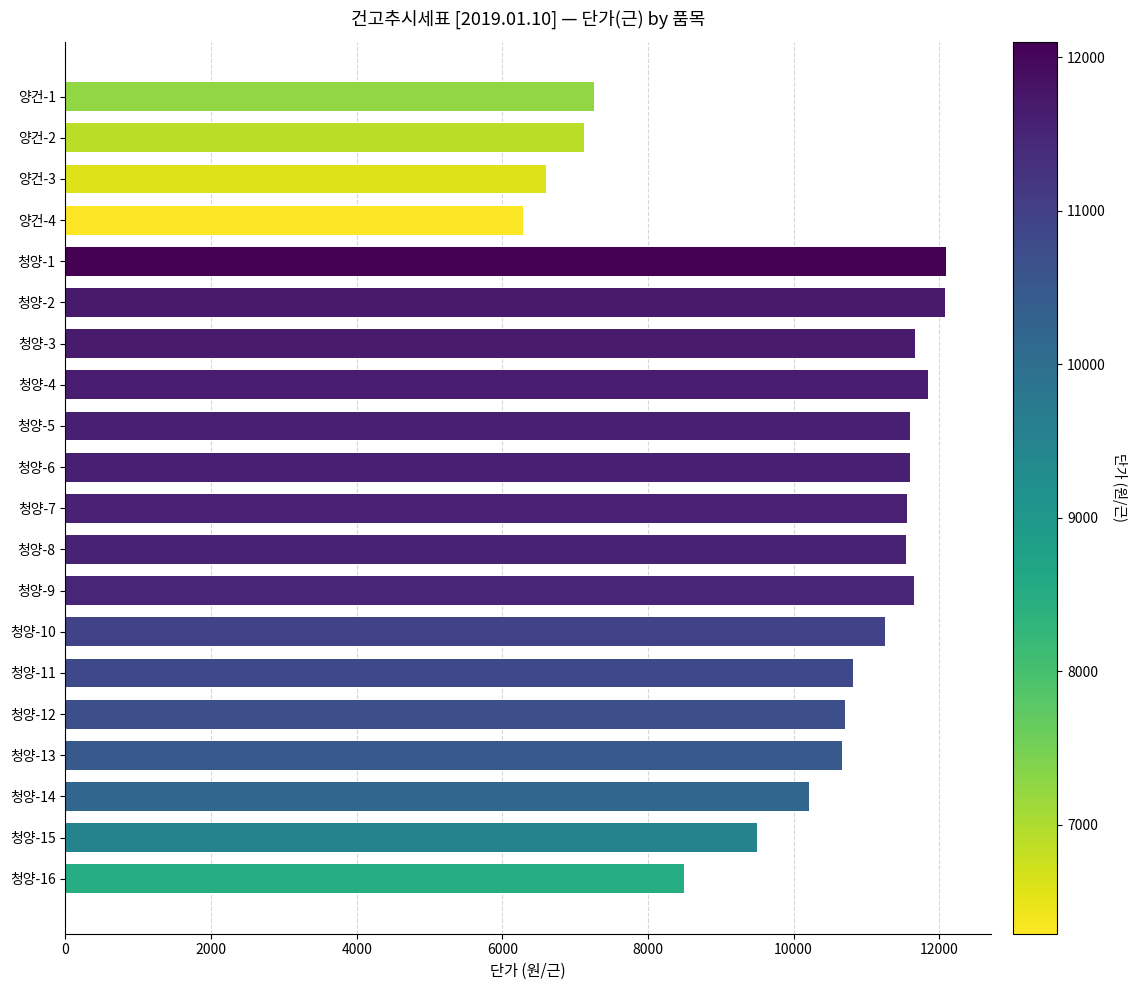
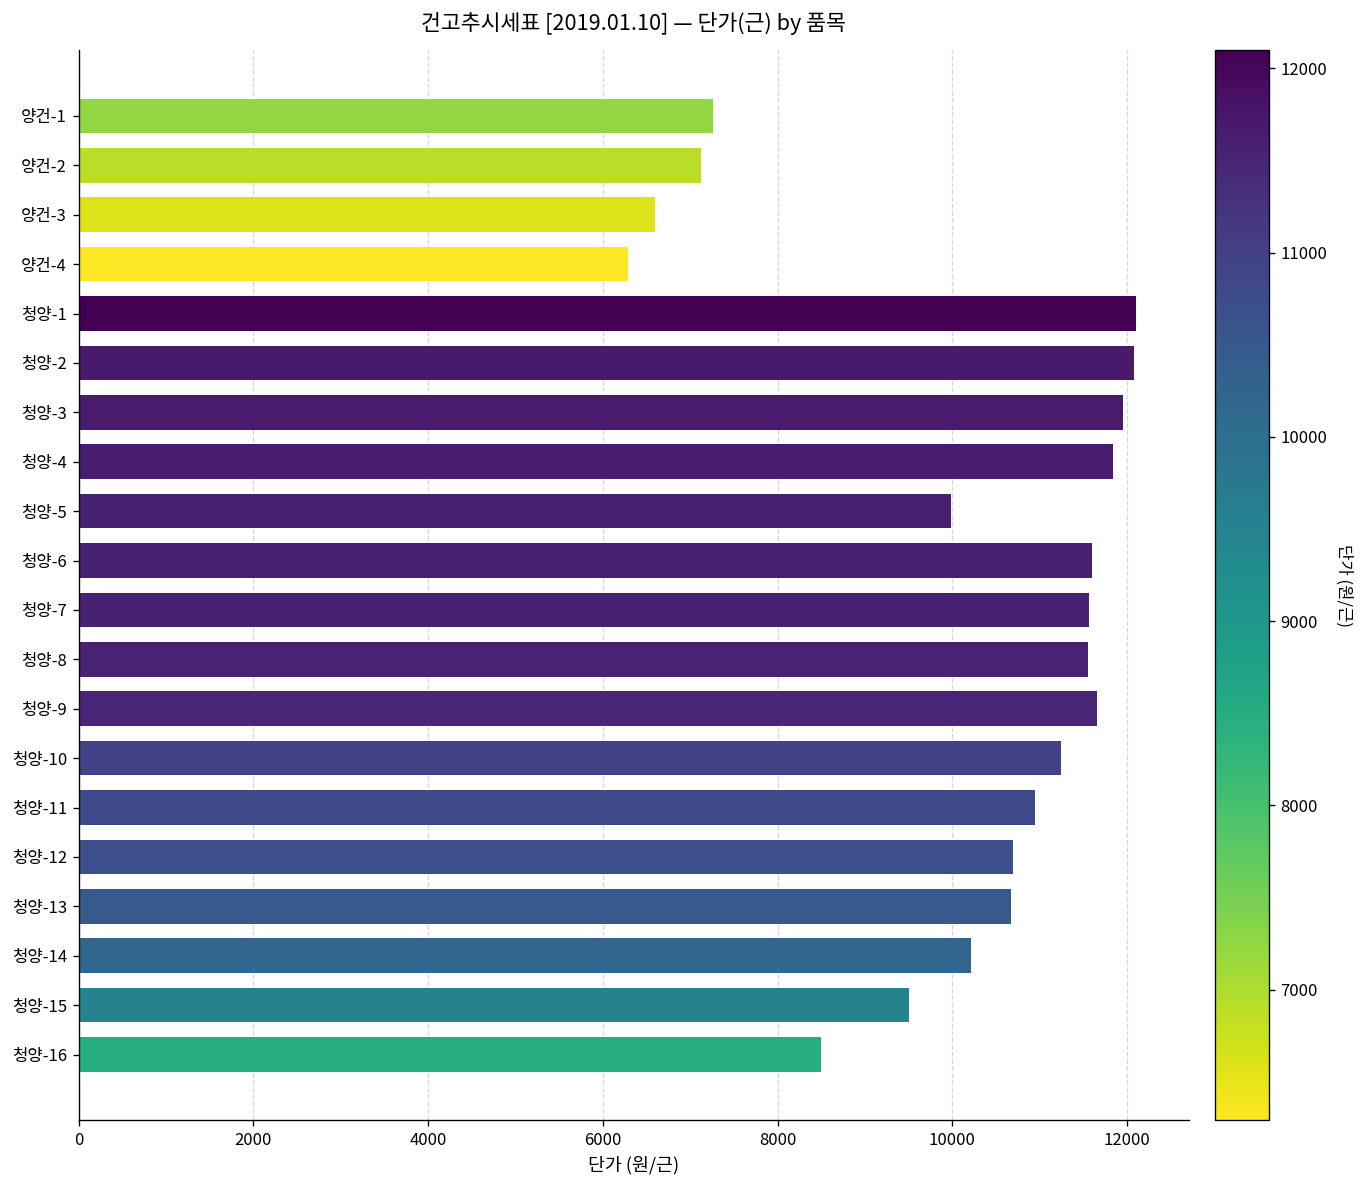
  {
    "양건-1": 7300,
    "양건-2": 7100,
    "양건-3": 6600,
    "양건-4": 6300,
    "청양-1": 12100,
    "청양-2": 12100,
-   "청양-3": 11700,
+   "청양-3": 12000,
    "청양-4": 11800,
-   "청양-5": 11600,
+   "청양-5": 10000,
    "청양-6": 11600,
    "청양-7": 11600,
    "청양-8": 11600,
    "청양-9": 11700,
    "청양-10": 11200,
-   "청양-11": 10800,
+   "청양-11": 11000,
    "청양-12": 10700,
    "청양-13": 10700,
    "청양-14": 10200,
    "청양-15": 9500,
    "청양-16": 8500
  }
